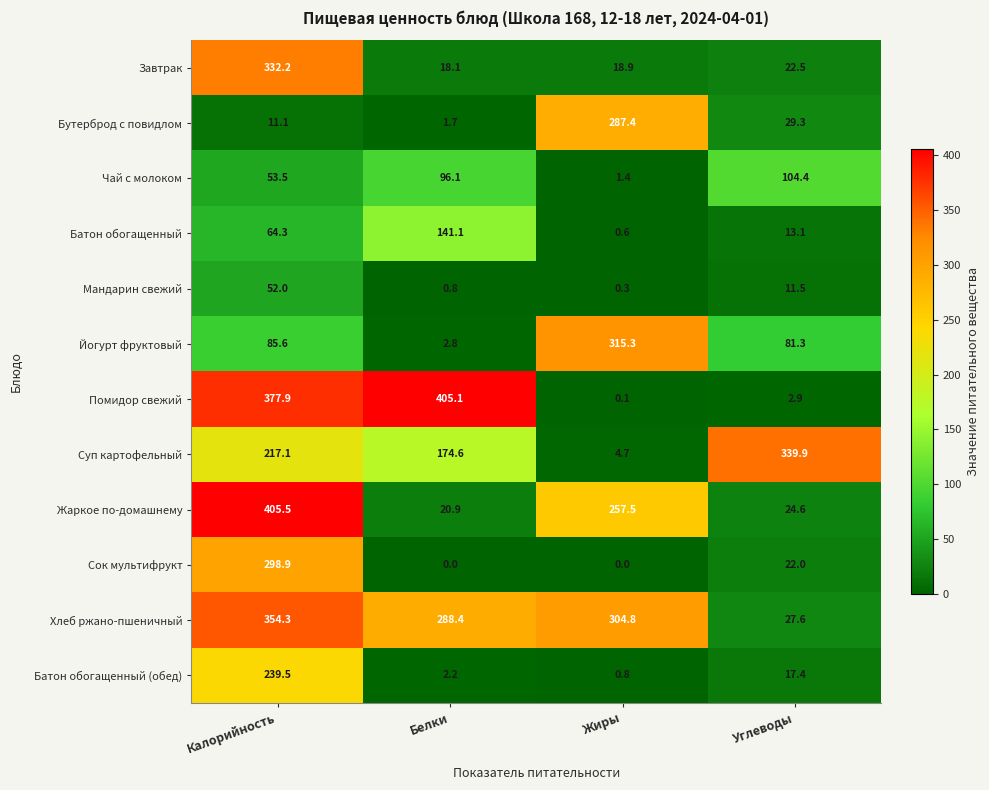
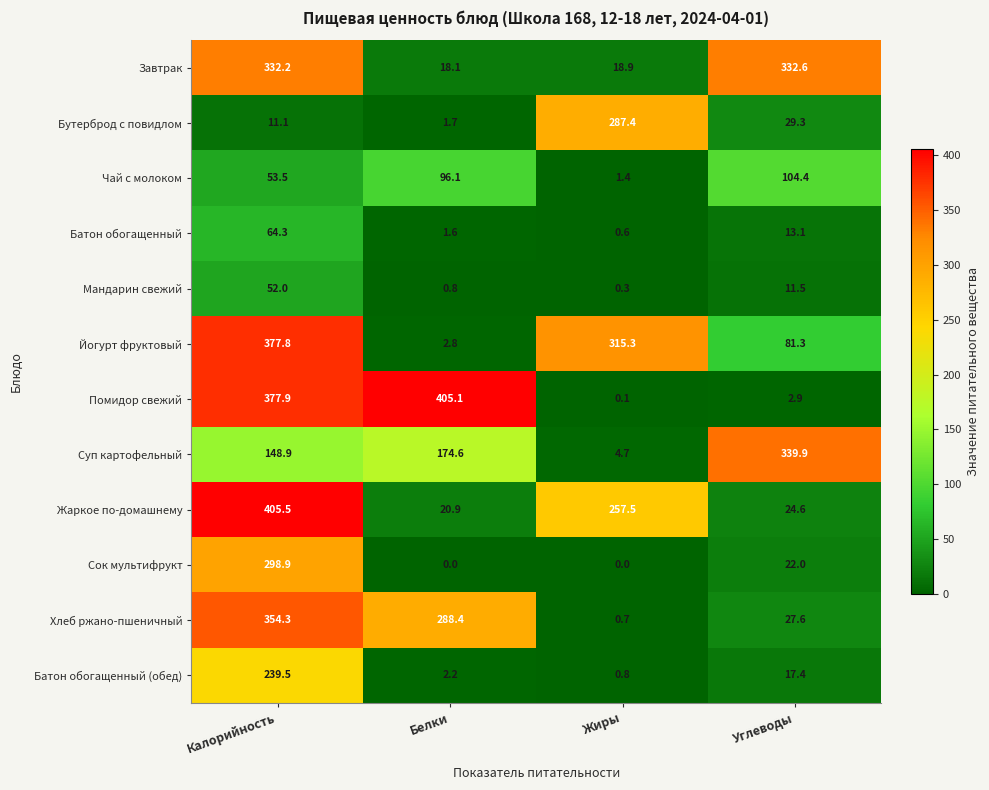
  {
    "Завтрак": {
      "Калорийность": 332.2,
      "Белки": 18.1,
      "Жиры": 18.9,
-     "Углеводы": 22.5
+     "Углеводы": 332.6
    },
    "Бутерброд с повидлом": {
      "Калорийность": 11.1,
      "Белки": 1.7,
      "Жиры": 287.4,
      "Углеводы": 29.3
    },
    "Чай с молоком": {
      "Калорийность": 53.5,
      "Белки": 96.1,
      "Жиры": 1.4,
      "Углеводы": 104.4
    },
    "Батон обогащенный": {
      "Калорийность": 64.3,
-     "Белки": 141.1,
+     "Белки": 1.6,
      "Жиры": 0.6,
      "Углеводы": 13.1
    },
    "Мандарин свежий": {
      "Калорийность": 52.0,
      "Белки": 0.8,
      "Жиры": 0.3,
      "Углеводы": 11.5
    },
    "Йогурт фруктовый": {
-     "Калорийность": 85.6,
+     "Калорийность": 377.8,
      "Белки": 2.8,
      "Жиры": 315.3,
      "Углеводы": 81.3
    },
    "Помидор свежий": {
      "Калорийность": 377.9,
      "Белки": 405.1,
      "Жиры": 0.1,
      "Углеводы": 2.9
    },
    "Суп картофельный": {
-     "Калорийность": 217.1,
+     "Калорийность": 148.9,
      "Белки": 174.6,
      "Жиры": 4.7,
      "Углеводы": 339.9
    },
    "Жаркое по-домашнему": {
      "Калорийность": 405.5,
      "Белки": 20.9,
      "Жиры": 257.5,
      "Углеводы": 24.6
    },
    "Сок мультифрукт": {
      "Калорийность": 298.9,
      "Белки": 0.0,
      "Жиры": 0.0,
      "Углеводы": 22.0
    },
    "Хлеб ржано-пшеничный": {
      "Калорийность": 354.3,
      "Белки": 288.4,
-     "Жиры": 304.8,
+     "Жиры": 0.7,
      "Углеводы": 27.6
    },
    "Батон обогащенный (обед)": {
      "Калорийность": 239.5,
      "Белки": 2.2,
      "Жиры": 0.8,
      "Углеводы": 17.4
    }
  }
